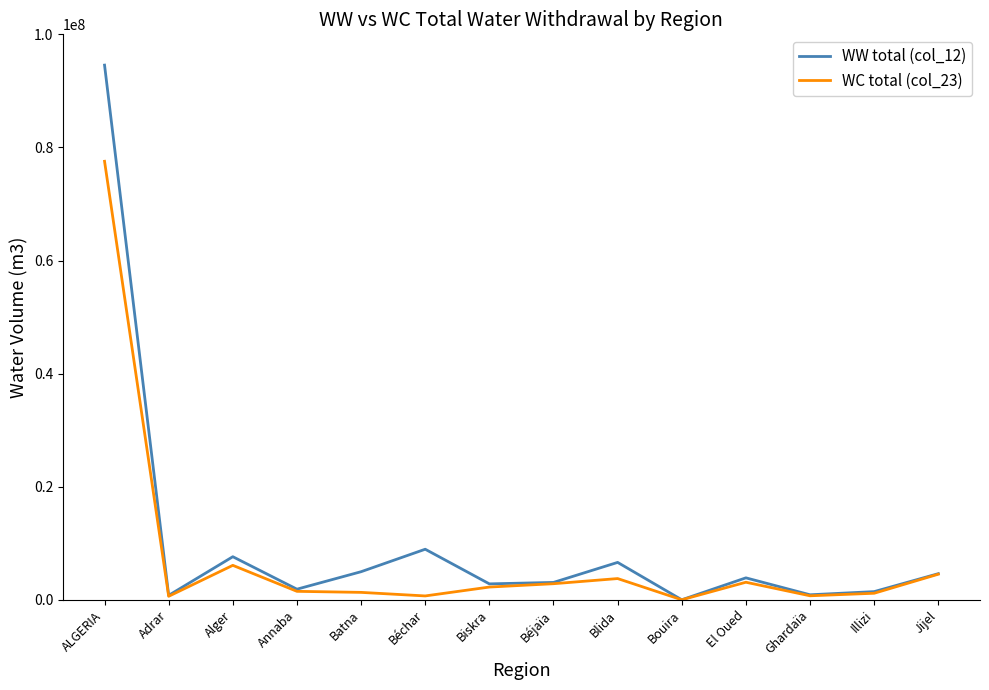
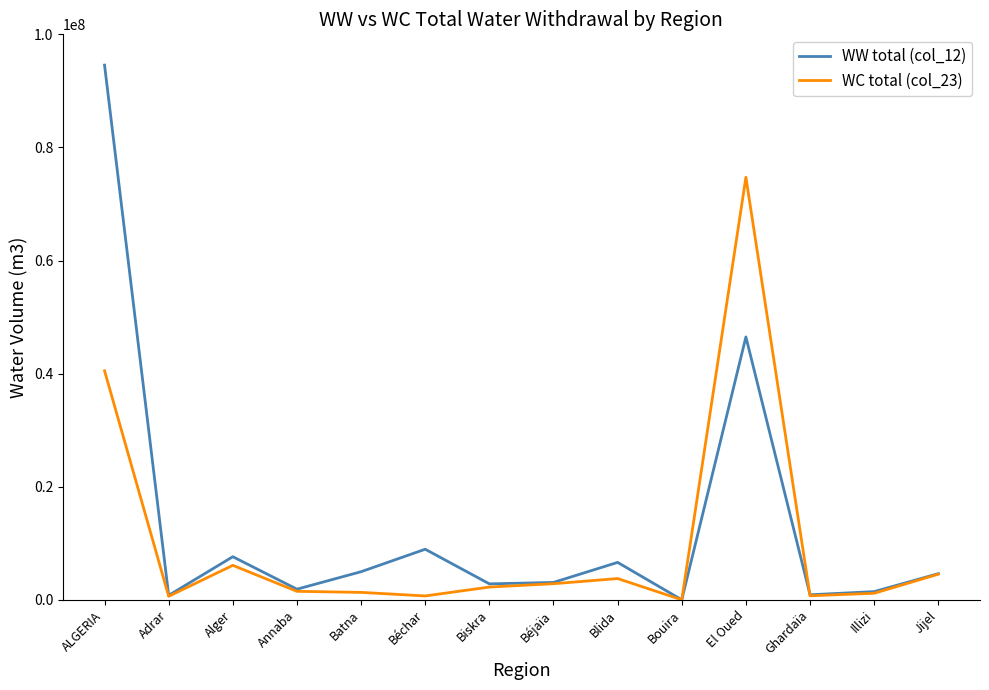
  {
    "WW total (col_12)": {
      "ALGERIA": 95000000,
      "Alger": 8000000,
      "Batna": 5000000,
      "Béchar": 9000000,
      "Biskra": 3000000,
      "Blida": 7000000,
-     "El Oued": 4000000
+     "El Oued": 46000000
    },
    "WC total (col_23)": {
-     "ALGERIA": 78000000,
+     "ALGERIA": 40000000,
      "Alger": 6000000,
      "Batna": 1000000,
      "Béchar": 1000000,
      "Biskra": 2000000,
      "Blida": 4000000,
-     "El Oued": 3000000
+     "El Oued": 75000000
    }
  }
